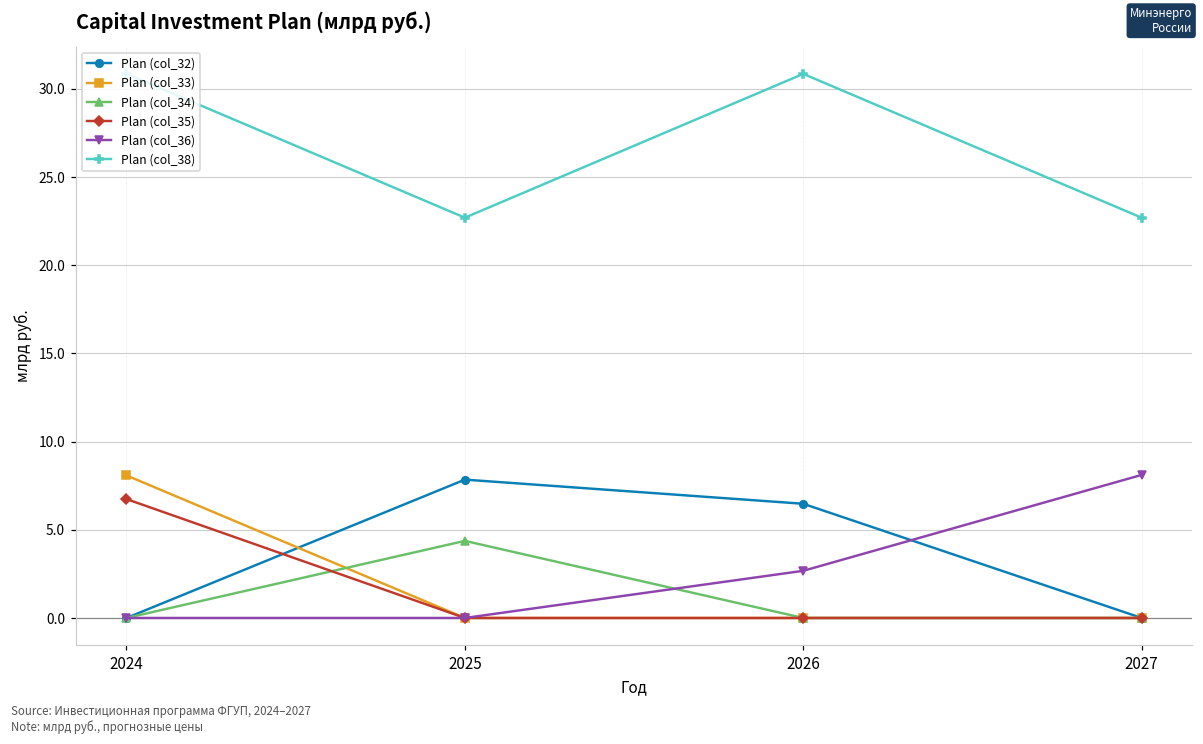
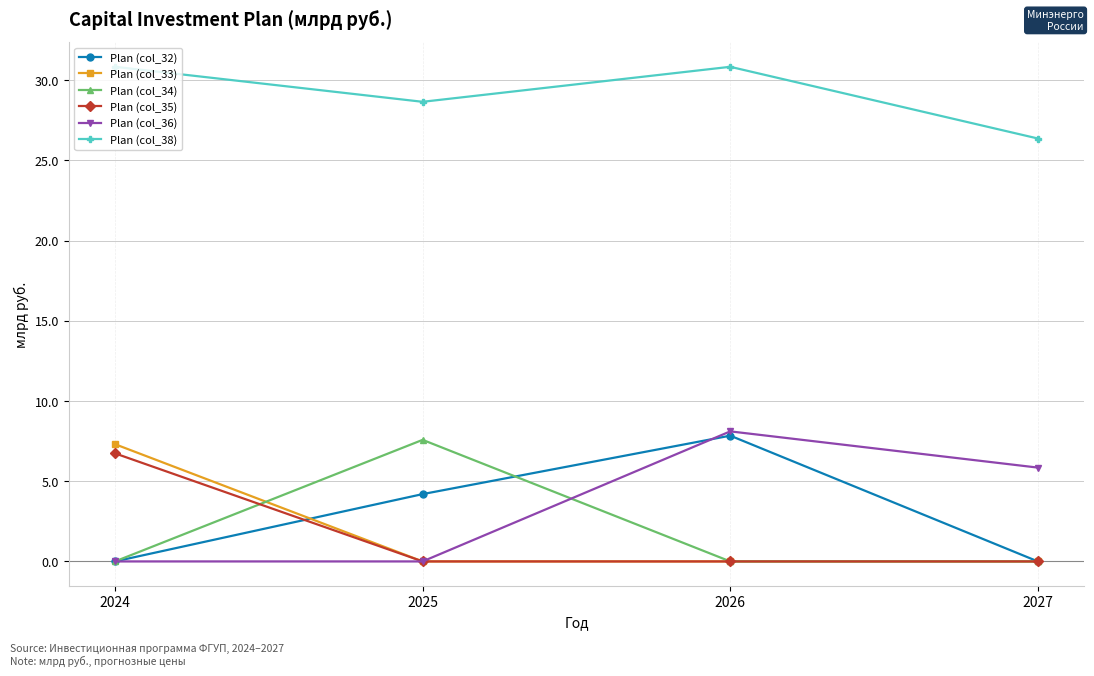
  {
    "Plan (col_32)": {
-     "2025": 7.8,
-     "2026": 6.5
+     "2025": 4.2,
+     "2026": 7.8
    },
    "Plan (col_33)": {
-     "2024": 8.1
+     "2024": 7.3
    },
    "Plan (col_34)": {
-     "2025": 4.4
+     "2025": 7.6
    },
    "Plan (col_35)": {
      "2024": 6.7
    },
    "Plan (col_36)": {
-     "2026": 2.7,
-     "2027": 8.1
+     "2026": 8.1,
+     "2027": 5.9
    },
    "Plan (col_38)": {
-     "2025": 22.7,
+     "2025": 28.7,
      "2026": 30.8,
-     "2027": 22.7
+     "2027": 26.4
    }
  }
